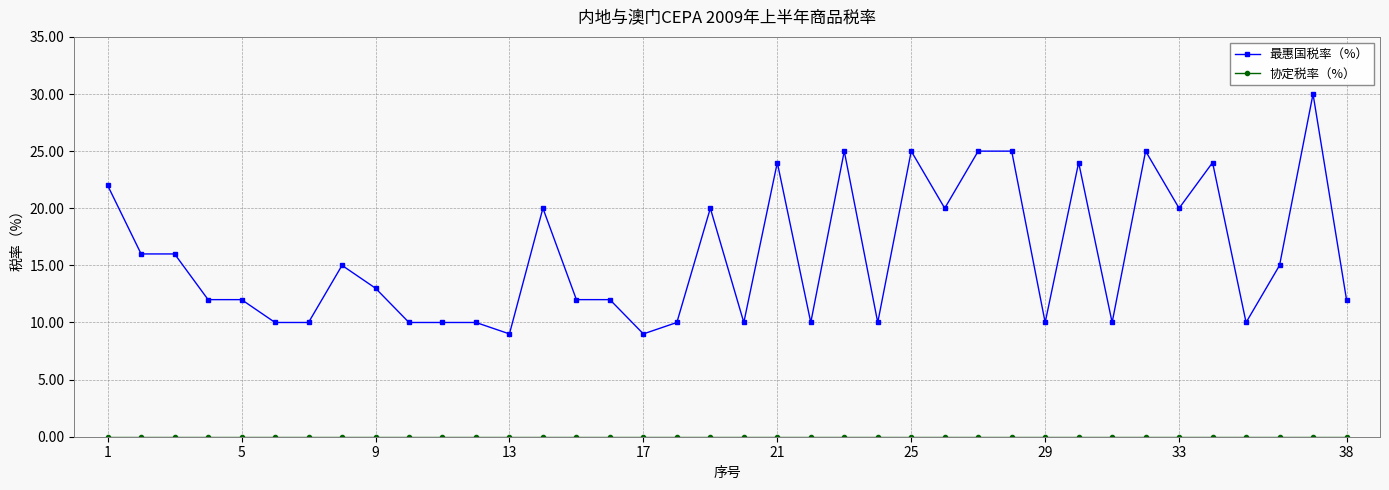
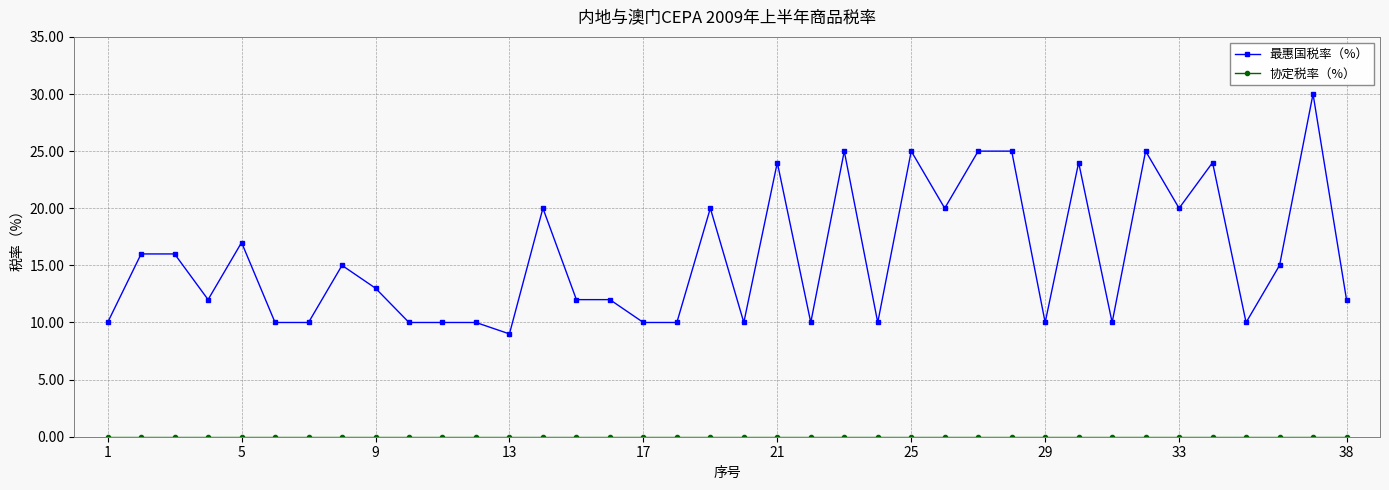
  {
    "最惠国税率（%）": {
-     "1": 22,
-     "5": 12,
+     "1": 10,
+     "5": 17,
      "9": 13,
      "13": 9,
-     "17": 9,
+     "17": 10,
      "21": 24,
      "25": 25,
      "29": 10,
      "33": 20,
      "38": 12
    },
    "协定税率（%）": {
      "1": 0,
      "5": 0,
      "9": 0,
      "13": 0,
      "17": 0,
      "21": 0,
      "25": 0,
      "29": 0,
      "33": 0,
      "38": 0
    }
  }
